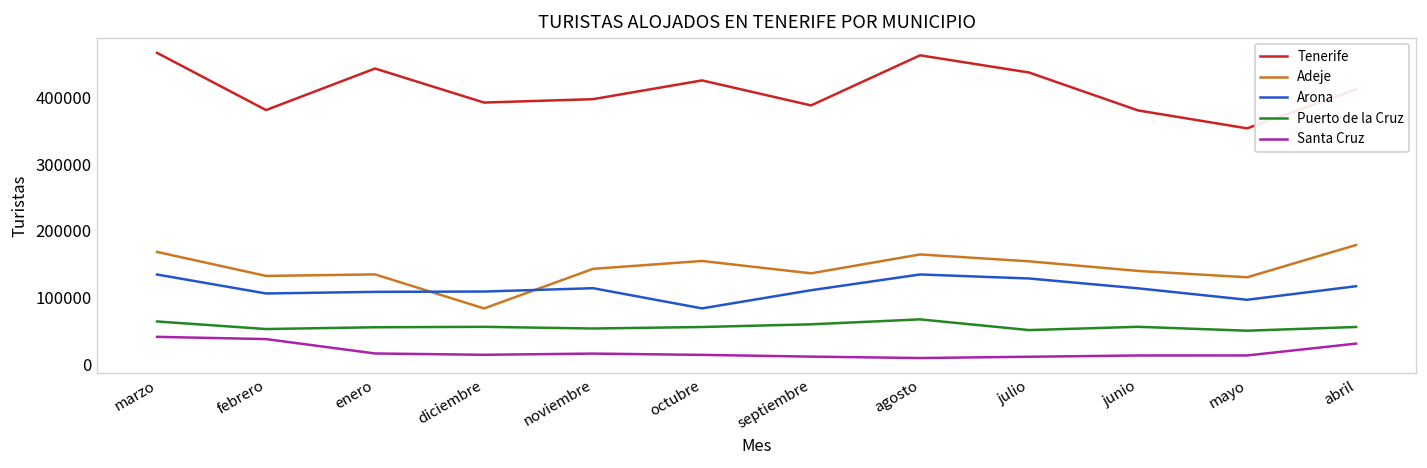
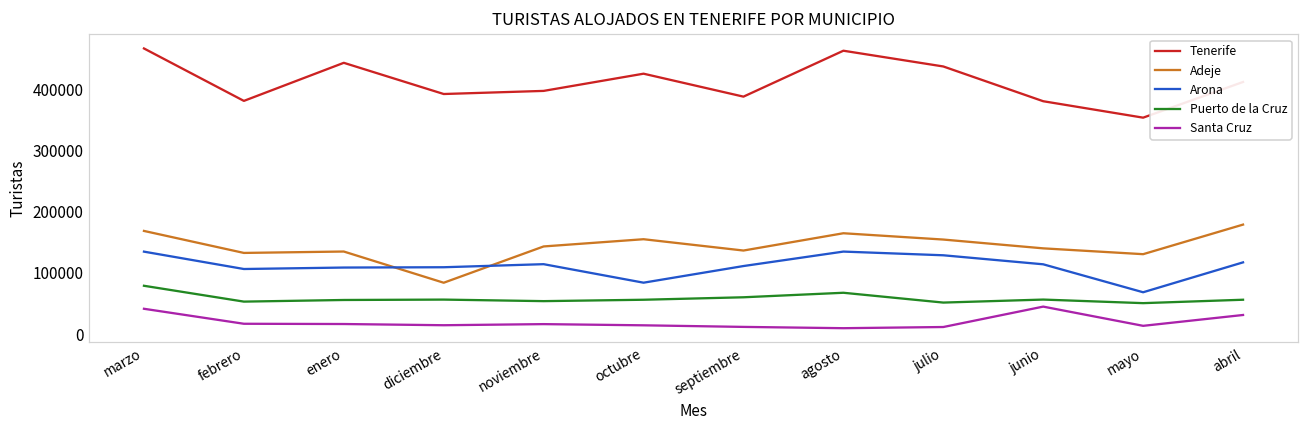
  {
    "Tenerife": {
      "marzo": 470000,
      "febrero": 380000,
      "enero": 440000,
      "diciembre": 390000,
      "noviembre": 400000,
      "octubre": 430000,
      "septiembre": 390000,
      "agosto": 460000,
      "julio": 440000,
      "junio": 380000,
      "mayo": 350000
    },
    "Adeje": {
      "marzo": 170000,
      "febrero": 130000,
      "enero": 130000,
      "diciembre": 80000,
      "noviembre": 140000,
      "octubre": 150000,
      "septiembre": 140000,
      "agosto": 160000,
      "julio": 150000,
      "junio": 140000,
      "mayo": 130000,
      "abril": 180000
    },
    "Arona": {
      "marzo": 130000,
      "febrero": 110000,
      "enero": 110000,
      "diciembre": 110000,
      "noviembre": 110000,
      "octubre": 80000,
      "septiembre": 110000,
      "agosto": 130000,
      "julio": 130000,
      "junio": 110000,
-     "mayo": 100000,
+     "mayo": 70000,
      "abril": 120000
    },
    "Puerto de la Cruz": {
-     "marzo": 60000,
+     "marzo": 80000,
      "febrero": 50000,
      "enero": 60000,
      "diciembre": 60000,
      "noviembre": 50000,
      "octubre": 60000,
      "septiembre": 60000,
      "agosto": 70000,
      "julio": 50000,
      "junio": 60000,
      "mayo": 50000,
      "abril": 60000
    },
    "Santa Cruz": {
      "marzo": 40000,
-     "febrero": 40000,
+     "febrero": 20000,
      "enero": 20000,
      "diciembre": 10000,
      "noviembre": 20000,
      "octubre": 10000,
      "septiembre": 10000,
      "agosto": 10000,
      "julio": 10000,
-     "junio": 10000,
+     "junio": 50000,
      "mayo": 10000,
      "abril": 30000
    }
  }
